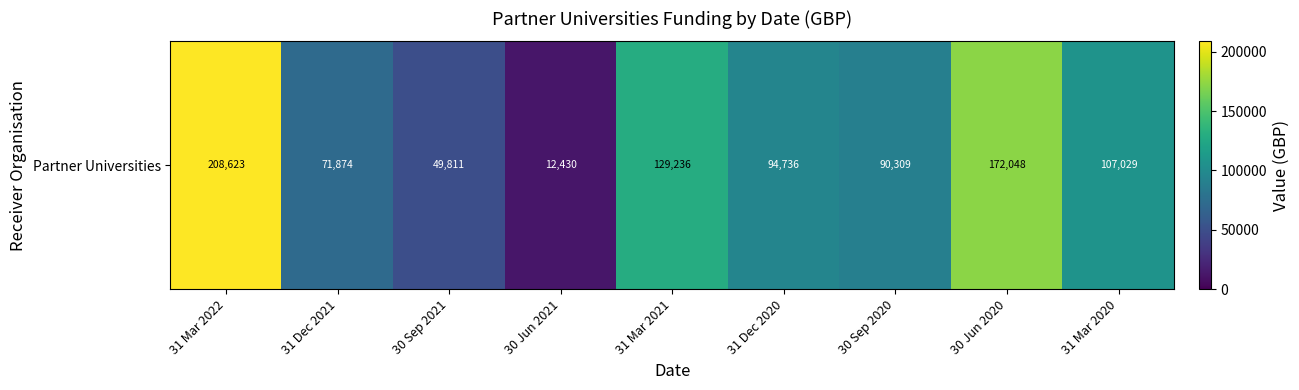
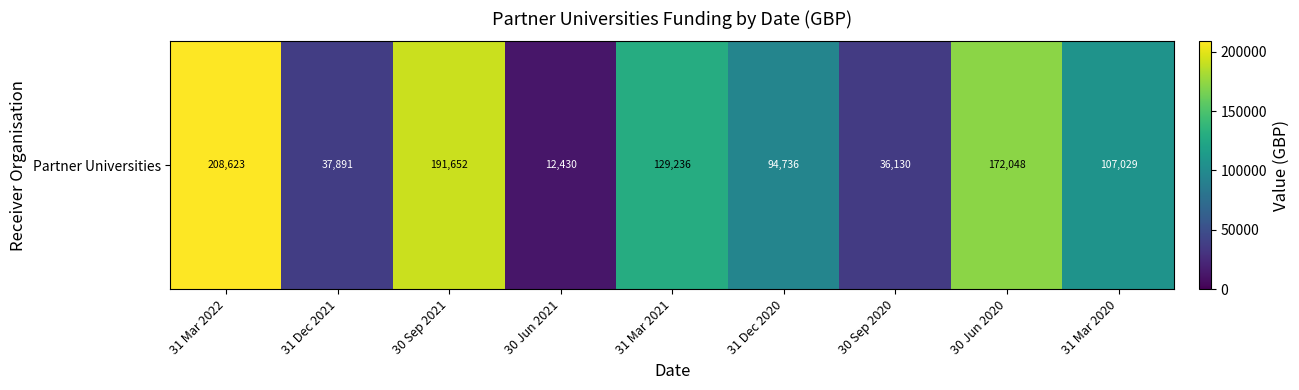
  {
    "Partner Universities": {
      "31 Mar 2022": "208,623",
-     "31 Dec 2021": "71,874",
-     "30 Sep 2021": "49,811",
+     "31 Dec 2021": "37,891",
+     "30 Sep 2021": "191,652",
      "30 Jun 2021": "12,430",
      "31 Mar 2021": "129,236",
      "31 Dec 2020": "94,736",
-     "30 Sep 2020": "90,309",
+     "30 Sep 2020": "36,130",
      "30 Jun 2020": "172,048",
      "31 Mar 2020": "107,029"
    }
  }
